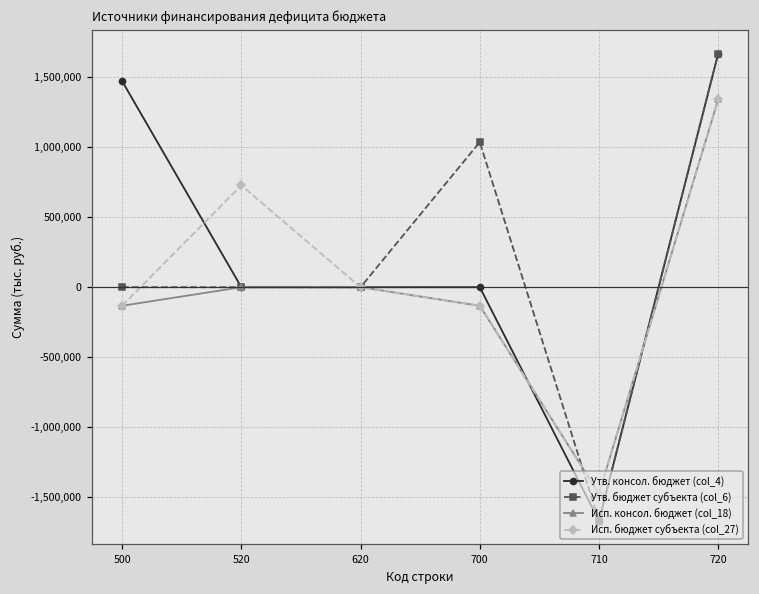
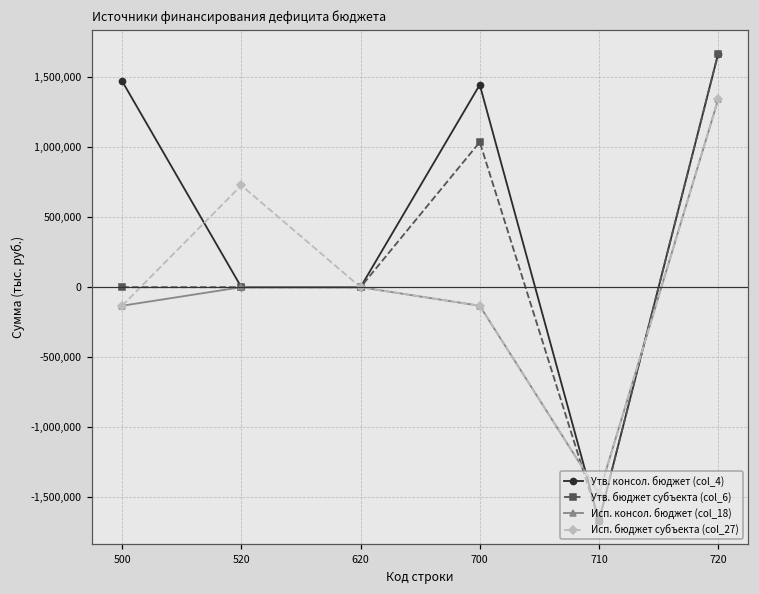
  {
    "Утв. консол. бюджет (col_4)": {
      "500": "1,470,000",
-     "700": "0"
+     "700": "1,450,000"
    },
    "Утв. бюджет субъекта (col_6)": {
      "500": "0",
      "700": "1,040,000"
    },
    "Исп. бюджет субъекта (col_27)": {
      "520": "730,000"
    }
  }
